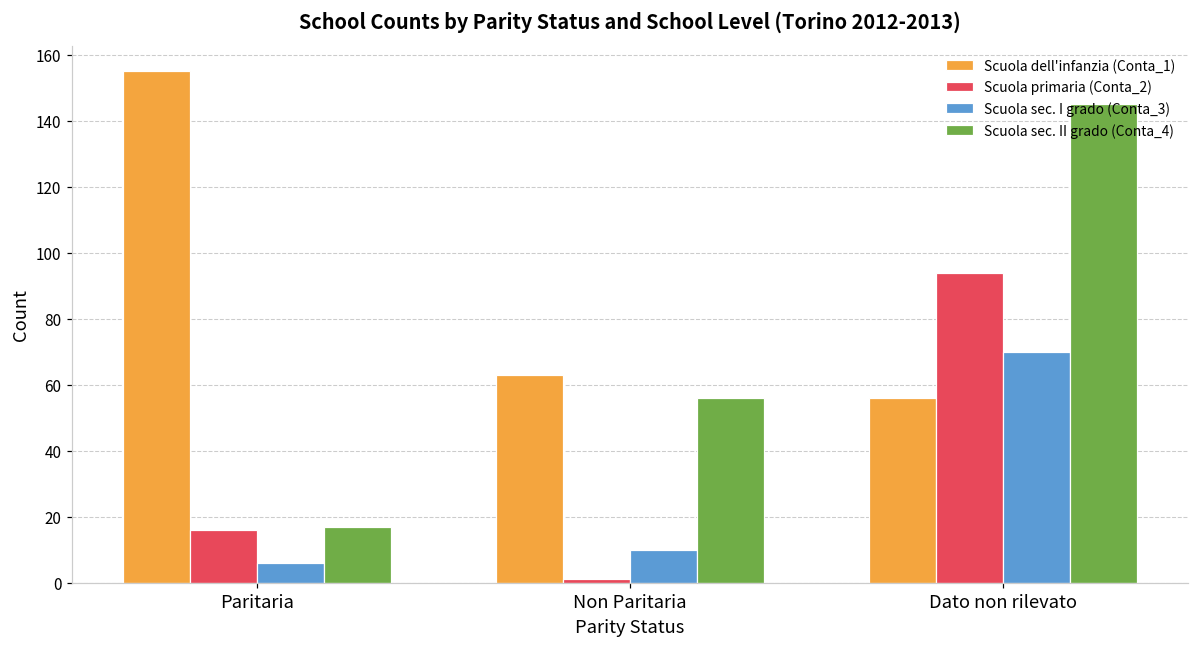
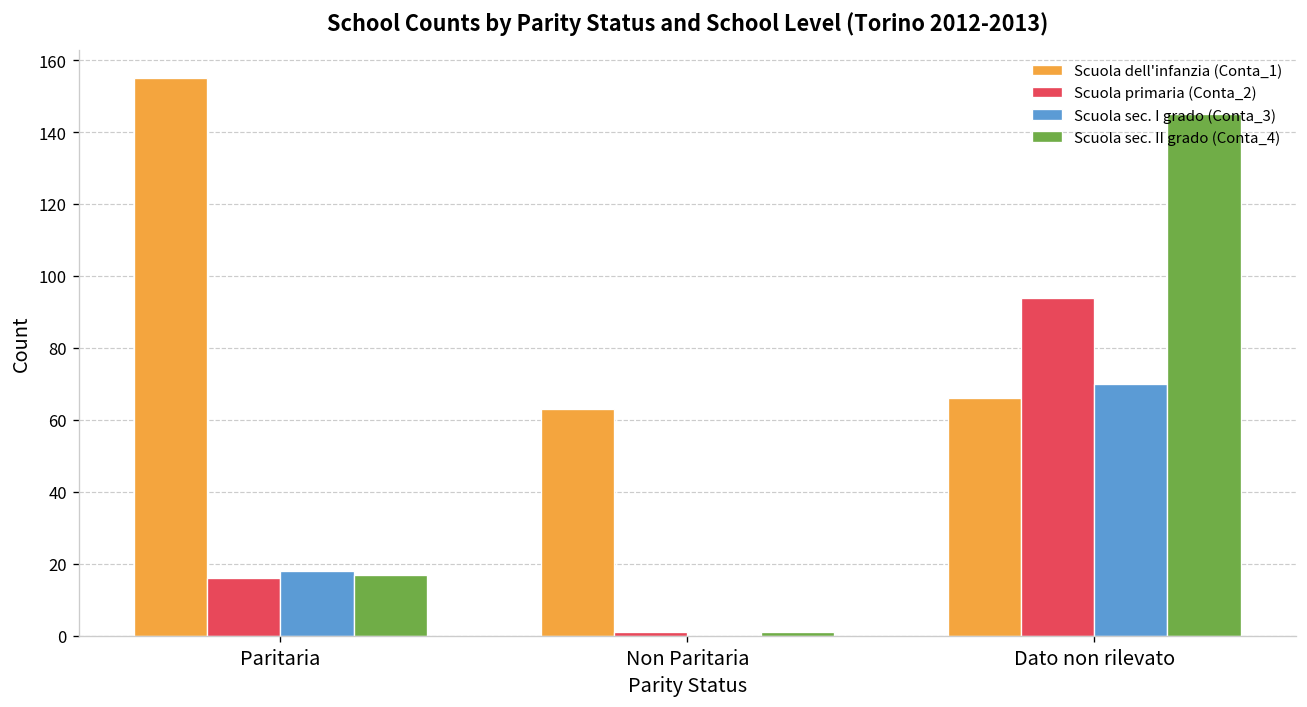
  {
    "Scuola dell'infanzia (Conta_1)": {
      "Paritaria": 155,
      "Non Paritaria": 63,
-     "Dato non rilevato": 56
+     "Dato non rilevato": 66
    },
    "Scuola primaria (Conta_2)": {
      "Paritaria": 16,
      "Non Paritaria": 1,
      "Dato non rilevato": 94
    },
    "Scuola sec. I grado (Conta_3)": {
-     "Paritaria": 6,
-     "Non Paritaria": 10,
+     "Paritaria": 18,
+     "Non Paritaria": 0,
      "Dato non rilevato": 70
    },
    "Scuola sec. II grado (Conta_4)": {
      "Paritaria": 17,
-     "Non Paritaria": 56,
+     "Non Paritaria": 1,
      "Dato non rilevato": 145
    }
  }
